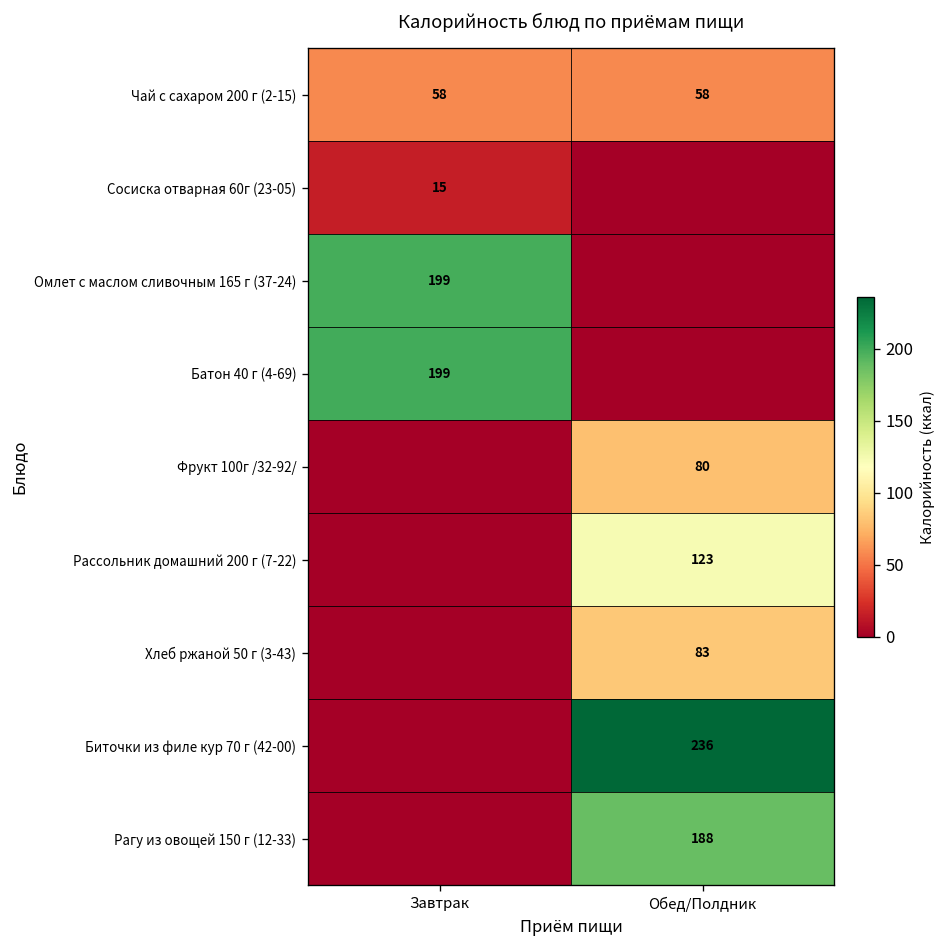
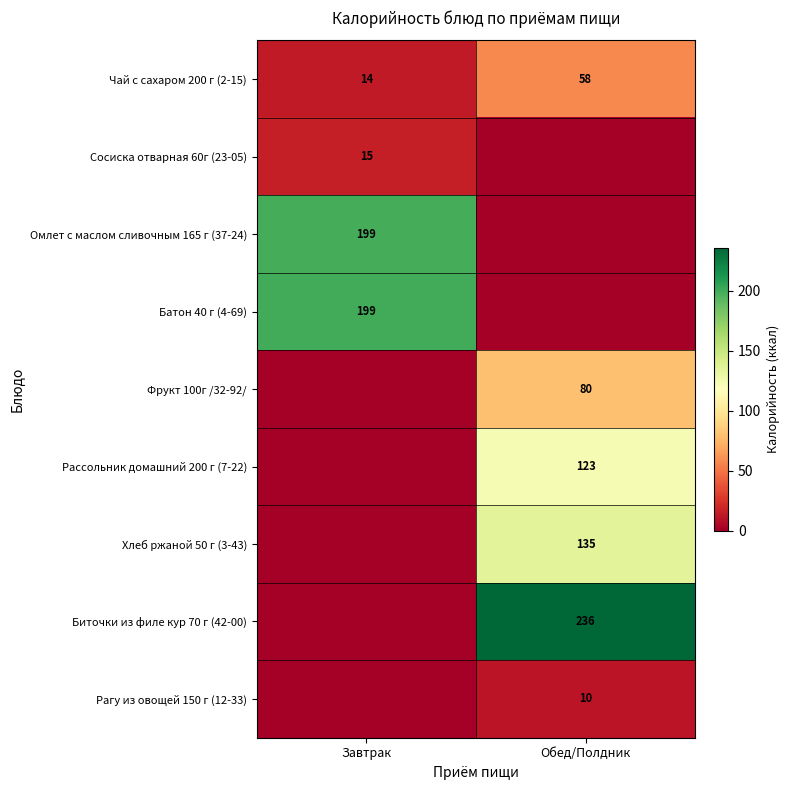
  {
    "Чай с сахаром 200 г (2-15)": {
-     "Завтрак": 58,
+     "Завтрак": 14,
      "Обед/Полдник": 58
    },
    "Сосиска отварная 60г (23-05)": {
      "Завтрак": 15
    },
    "Омлет с маслом сливочным 165 г (37-24)": {
      "Завтрак": 199
    },
    "Батон 40 г (4-69)": {
      "Завтрак": 199
    },
    "Фрукт 100г /32-92/": {
      "Обед/Полдник": 80
    },
    "Рассольник домашний 200 г (7-22)": {
      "Обед/Полдник": 123
    },
    "Хлеб ржаной 50 г (3-43)": {
-     "Обед/Полдник": 83
+     "Обед/Полдник": 135
    },
    "Биточки из филе кур 70 г (42-00)": {
      "Обед/Полдник": 236
    },
    "Рагу из овощей 150 г (12-33)": {
-     "Обед/Полдник": 188
+     "Обед/Полдник": 10
    }
  }
